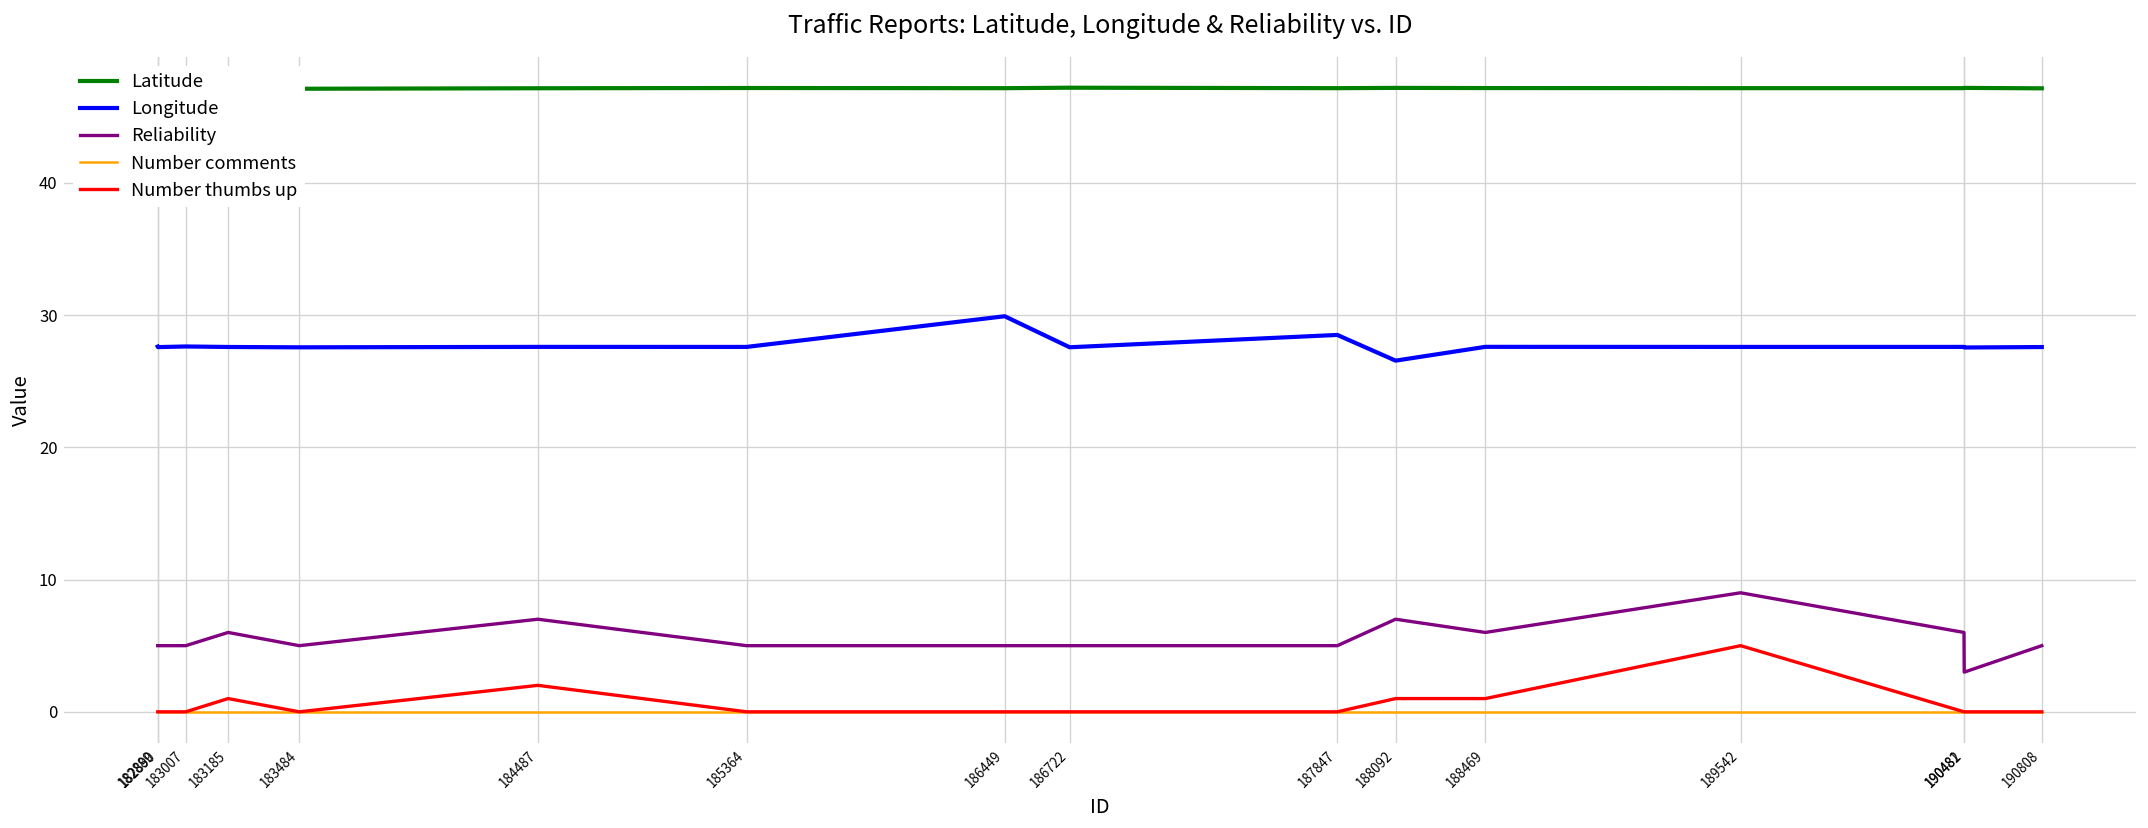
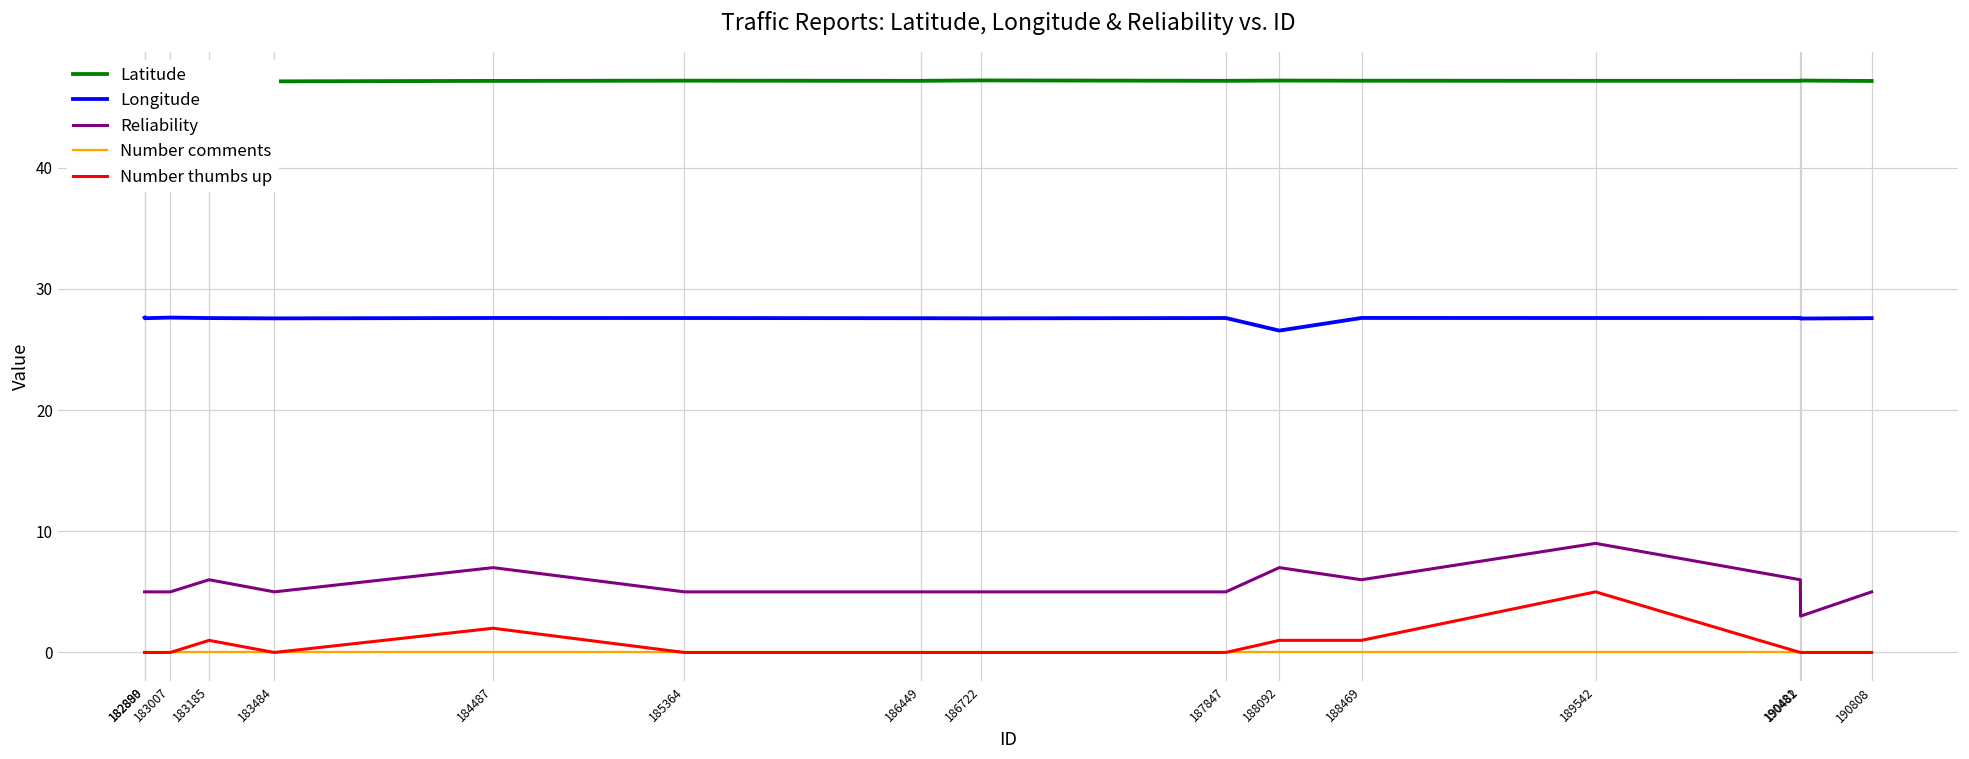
  {
    "Latitude": {
      "184487": 47.1,
      "185364": 47.2,
      "186449": 47.2,
      "186722": 47.2,
      "187847": 47.2,
      "188092": 47.2,
      "188469": 47.2,
      "189542": 47.2,
      "190481": 47.2,
      "190482": 47.2,
      "190808": 47.1
    },
    "Longitude": {
      "182889": 27.6,
      "182890": 27.6,
      "183007": 27.6,
      "183185": 27.6,
      "183484": 27.6,
      "184487": 27.6,
      "185364": 27.6,
-     "186449": 29.9,
+     "186449": 27.6,
      "186722": 27.6,
-     "187847": 28.5,
+     "187847": 27.6,
      "188092": 26.6,
      "188469": 27.6,
      "189542": 27.6,
      "190481": 27.6,
      "190482": 27.5,
      "190808": 27.6
    },
    "Reliability": {
      "182889": 5.0,
      "182890": 5.0,
      "183007": 5.0,
      "183185": 6.0,
      "183484": 5.0,
      "184487": 7.0,
      "185364": 5.0,
      "186449": 5.0,
      "186722": 5.0,
      "187847": 5.0,
      "188092": 7.0,
      "188469": 6.0,
      "189542": 9.0,
      "190481": 6.0,
      "190482": 3.0,
      "190808": 5.0
    },
    "Number comments": {
      "183185": 0.0,
      "184487": 0.0,
      "188092": 0.0,
      "188469": 0.0,
      "189542": 0.0
    },
    "Number thumbs up": {
      "183185": 1.0,
      "184487": 2.0,
      "188092": 1.0,
      "188469": 1.0,
      "189542": 5.0
    }
  }
